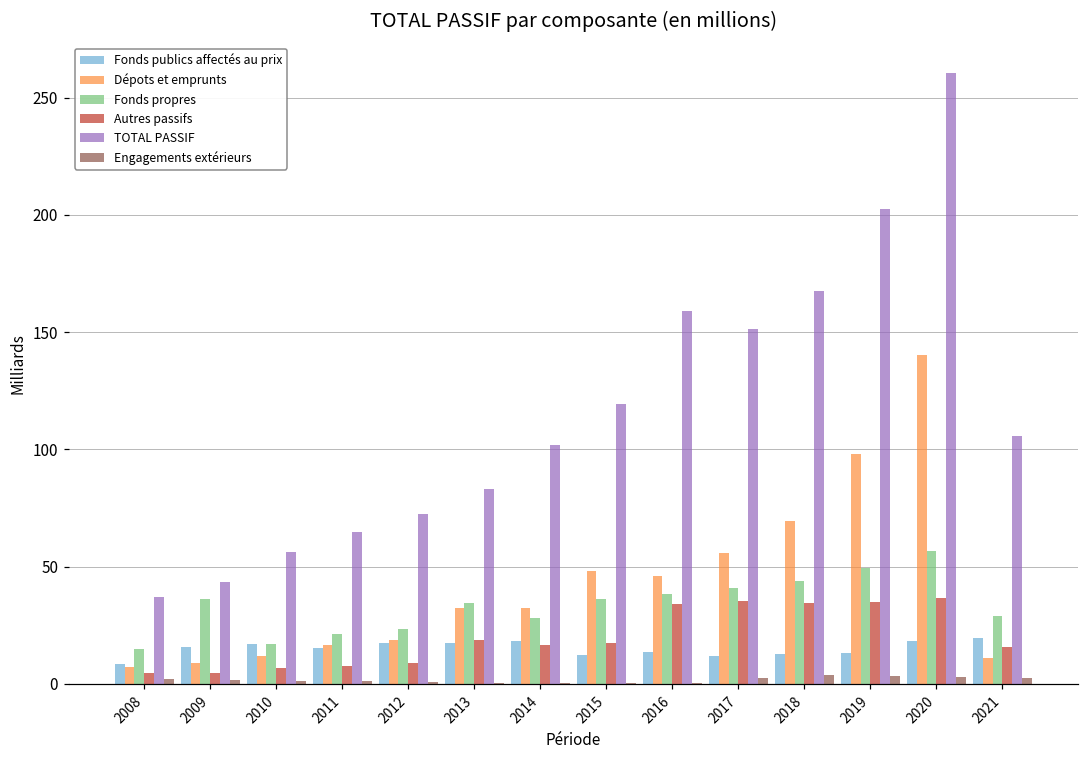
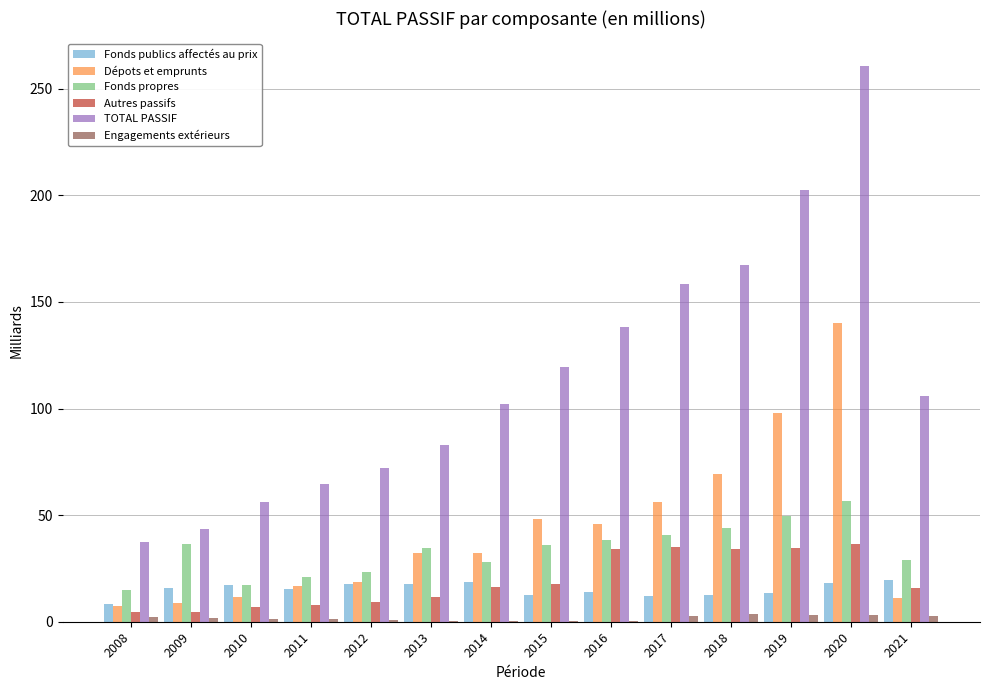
  {
    "Fonds publics affectés au prix": {
      "2008": 8,
      "2009": 16,
      "2010": 17,
      "2011": 15,
      "2012": 17,
      "2013": 18,
      "2014": 18,
      "2015": 13,
      "2016": 14,
      "2017": 12,
      "2018": 13,
      "2019": 13,
      "2020": 18,
      "2021": 19
    },
    "Dépots et emprunts": {
      "2008": 7,
      "2009": 9,
      "2010": 12,
      "2011": 17,
      "2012": 19,
      "2013": 32,
      "2014": 32,
      "2015": 48,
      "2016": 46,
      "2017": 56,
      "2018": 69,
      "2019": 98,
      "2020": 140,
      "2021": 11
    },
    "Fonds propres": {
      "2008": 15,
      "2009": 36,
      "2010": 17,
      "2011": 21,
      "2012": 23,
      "2013": 34,
      "2014": 28,
      "2015": 36,
      "2016": 38,
      "2017": 41,
      "2018": 44,
      "2019": 49,
      "2020": 57,
      "2021": 29
    },
    "Autres passifs": {
      "2008": 5,
      "2009": 5,
      "2010": 7,
      "2011": 8,
      "2012": 9,
-     "2013": 19,
+     "2013": 11,
      "2014": 16,
      "2015": 18,
      "2016": 34,
      "2017": 35,
      "2018": 34,
      "2019": 35,
      "2020": 36,
      "2021": 16
    },
    "TOTAL PASSIF": {
      "2008": 37,
      "2009": 44,
      "2010": 56,
      "2011": 65,
      "2012": 72,
      "2013": 83,
      "2014": 102,
      "2015": 119,
-     "2016": 159,
-     "2017": 151,
+     "2016": 138,
+     "2017": 158,
      "2018": 167,
      "2019": 202,
      "2020": 260,
      "2021": 106
    },
    "Engagements extérieurs": {
      "2008": 2,
      "2009": 2,
      "2010": 1,
      "2017": 2,
      "2018": 4,
      "2019": 3,
      "2020": 3,
      "2021": 2
    }
  }
